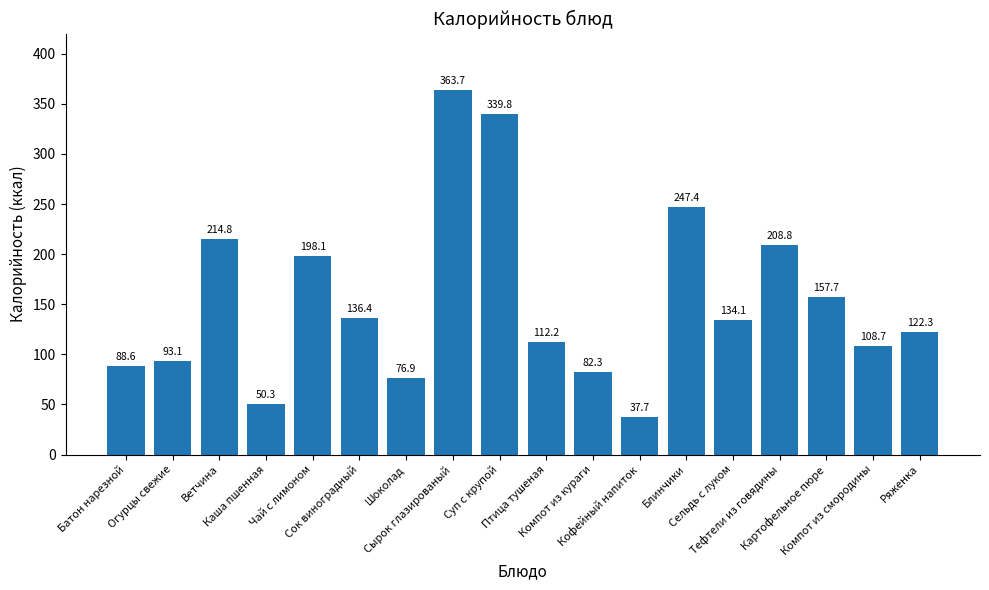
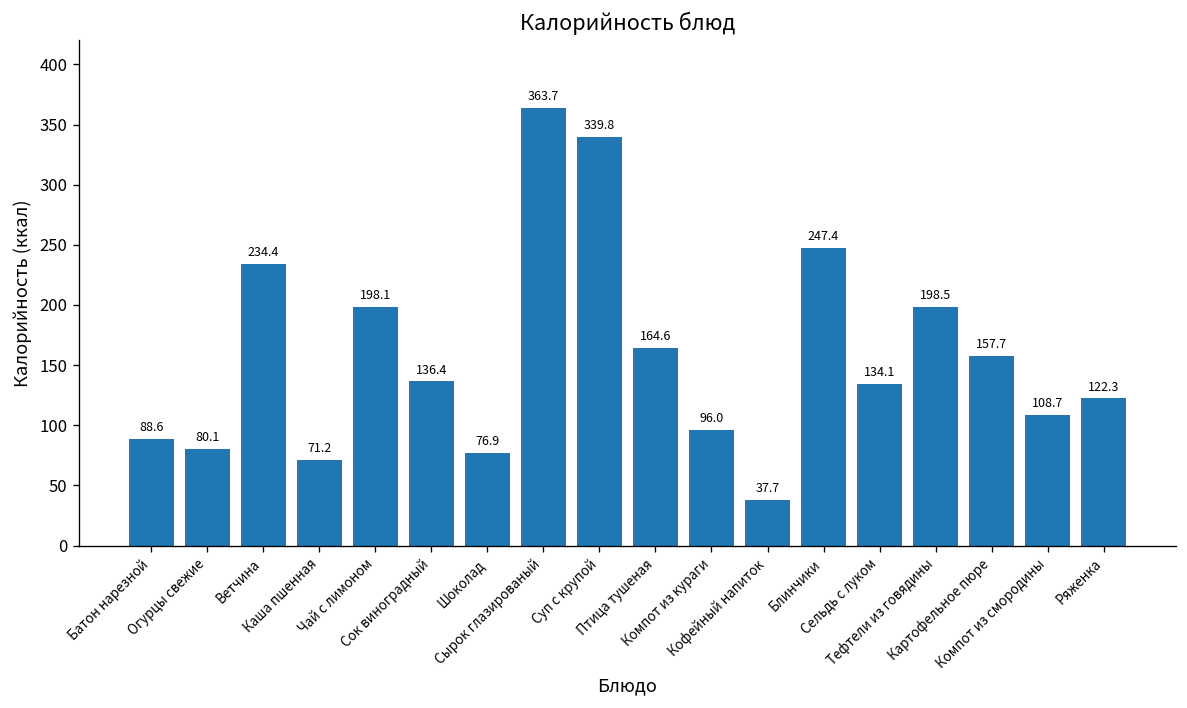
  {
    "Батон нарезной": 88.6,
-   "Огурцы свежие": 93.1,
-   "Ветчина": 214.8,
-   "Каша пшенная": 50.3,
+   "Огурцы свежие": 80.1,
+   "Ветчина": 234.4,
+   "Каша пшенная": 71.2,
    "Чай с лимоном": 198.1,
    "Сок виноградный": 136.4,
    "Шоколад": 76.9,
    "Сырок глазированый": 363.7,
    "Суп с крупой": 339.8,
-   "Птица тушеная": 112.2,
-   "Компот из кураги": 82.3,
+   "Птица тушеная": 164.6,
+   "Компот из кураги": 96.0,
    "Кофейный напиток": 37.7,
    "Блинчики": 247.4,
    "Сельдь с луком": 134.1,
-   "Тефтели из говядины": 208.8,
+   "Тефтели из говядины": 198.5,
    "Картофельное пюре": 157.7,
    "Компот из смородины": 108.7,
    "Ряженка": 122.3
  }
